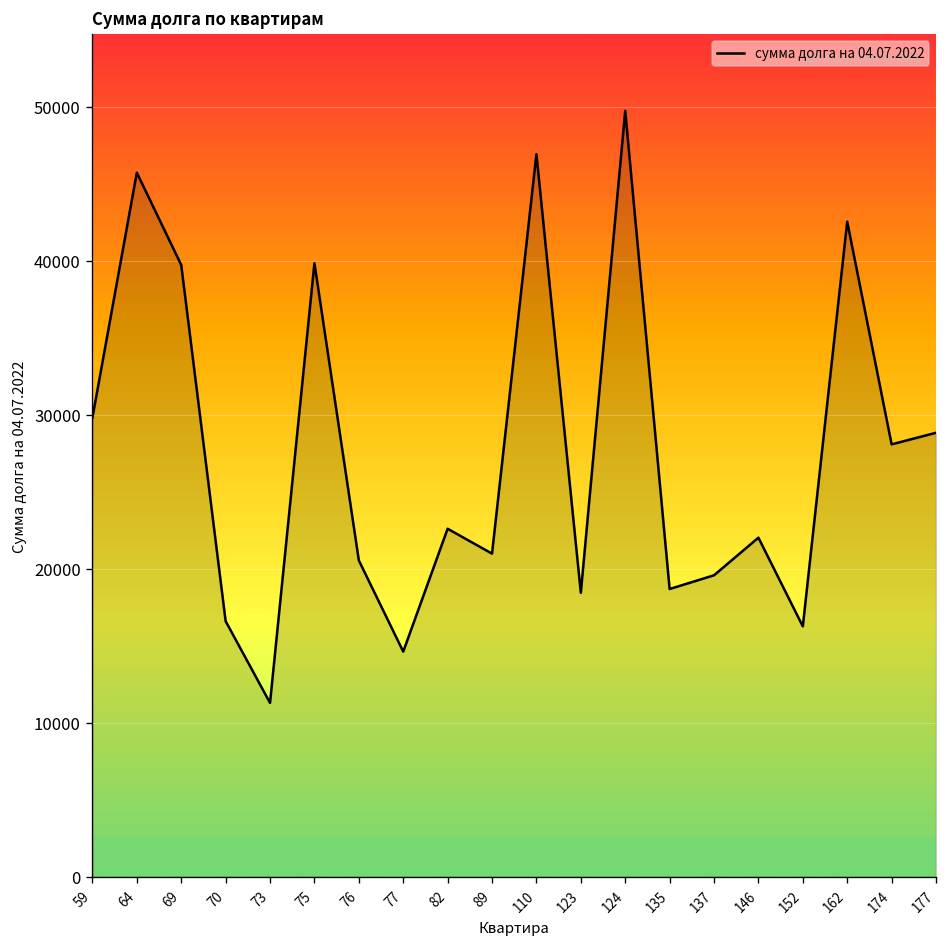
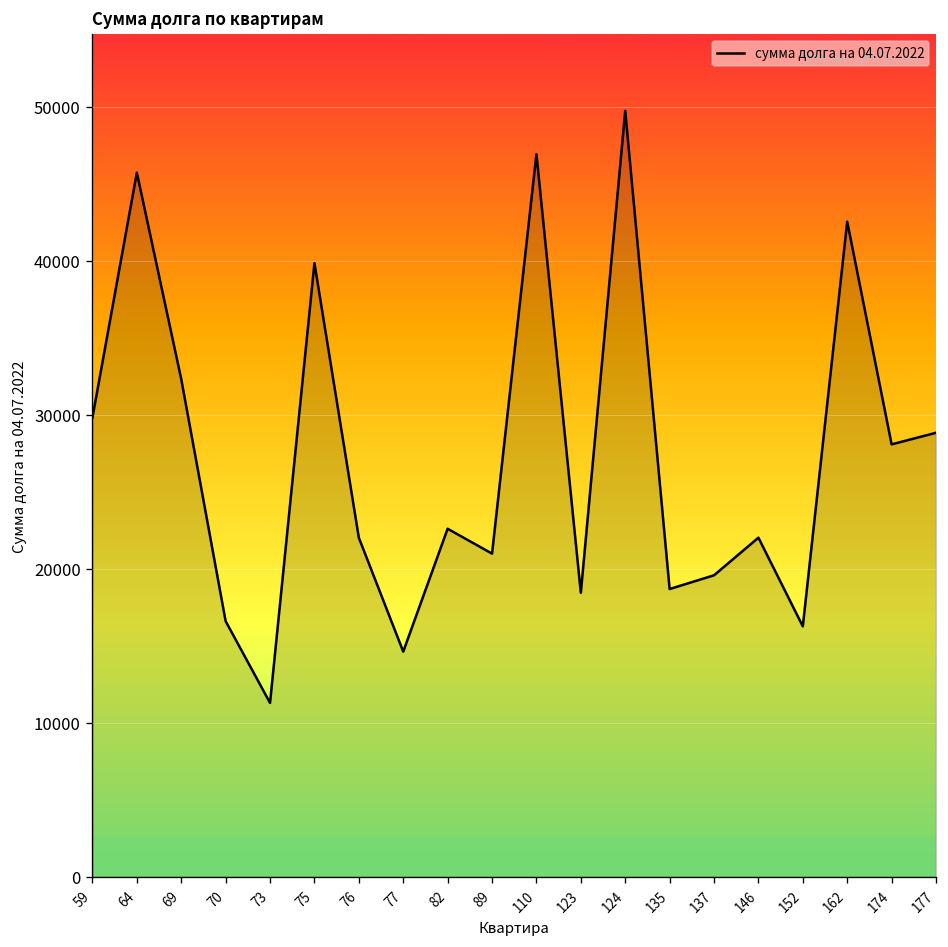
  {
    "59": 29800,
    "64": 45700,
-   "69": 39700,
+   "69": 32300,
    "70": 16600,
    "73": 11300,
    "75": 39800,
-   "76": 20500,
+   "76": 22000,
    "77": 14600,
    "82": 22600,
    "89": 21000,
    "110": 46900,
    "123": 18400,
    "124": 49700,
    "135": 18700,
    "137": 19600,
    "146": 22000,
    "152": 16300,
    "162": 42500,
    "174": 28100,
    "177": 28800
  }
